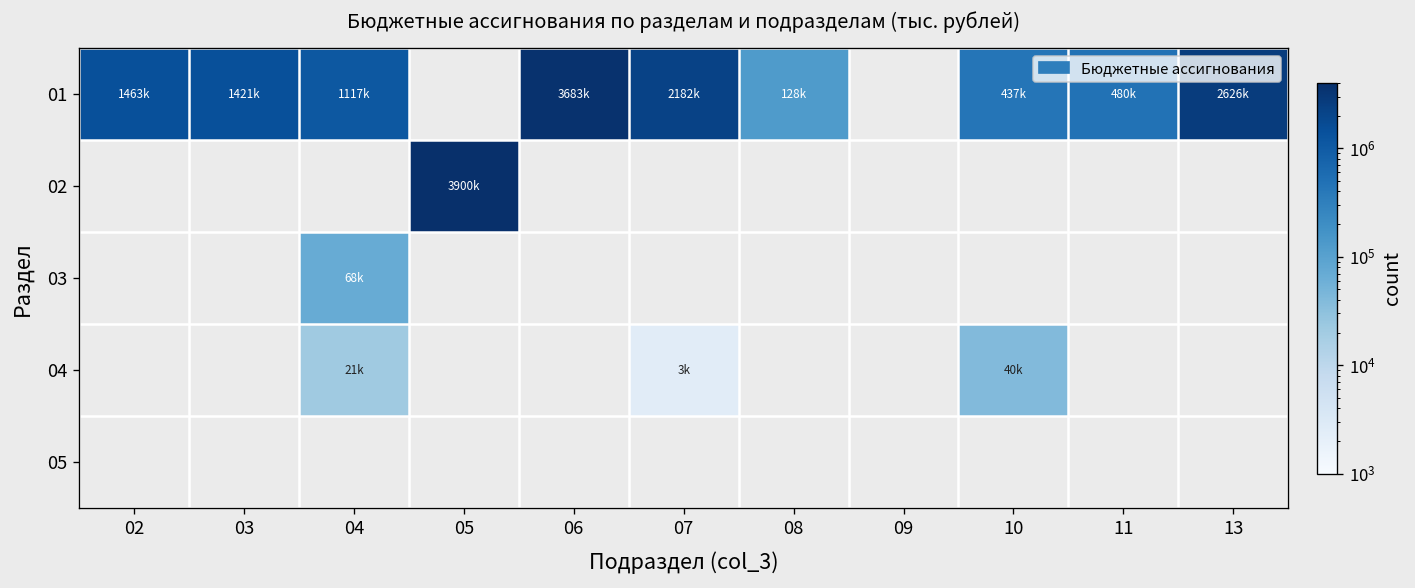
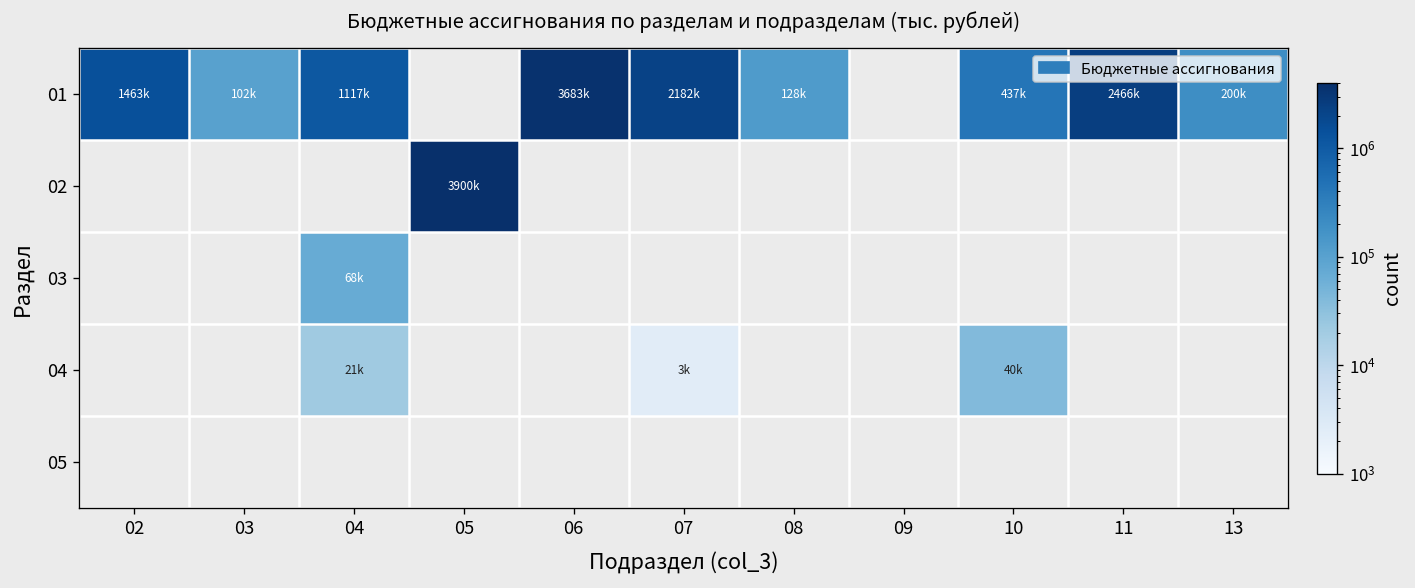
  {
    "01": {
      "02": "1463k",
-     "03": "1421k",
+     "03": "102k",
      "04": "1117k",
      "06": "3683k",
      "07": "2182k",
      "08": "128k",
      "10": "437k",
-     "11": "480k",
-     "13": "2626k"
+     "11": "2466k",
+     "13": "200k"
    },
    "02": {
      "05": "3900k"
    },
    "03": {
      "04": "68k"
    },
    "04": {
      "04": "21k",
      "07": "3k",
      "10": "40k"
    }
  }
